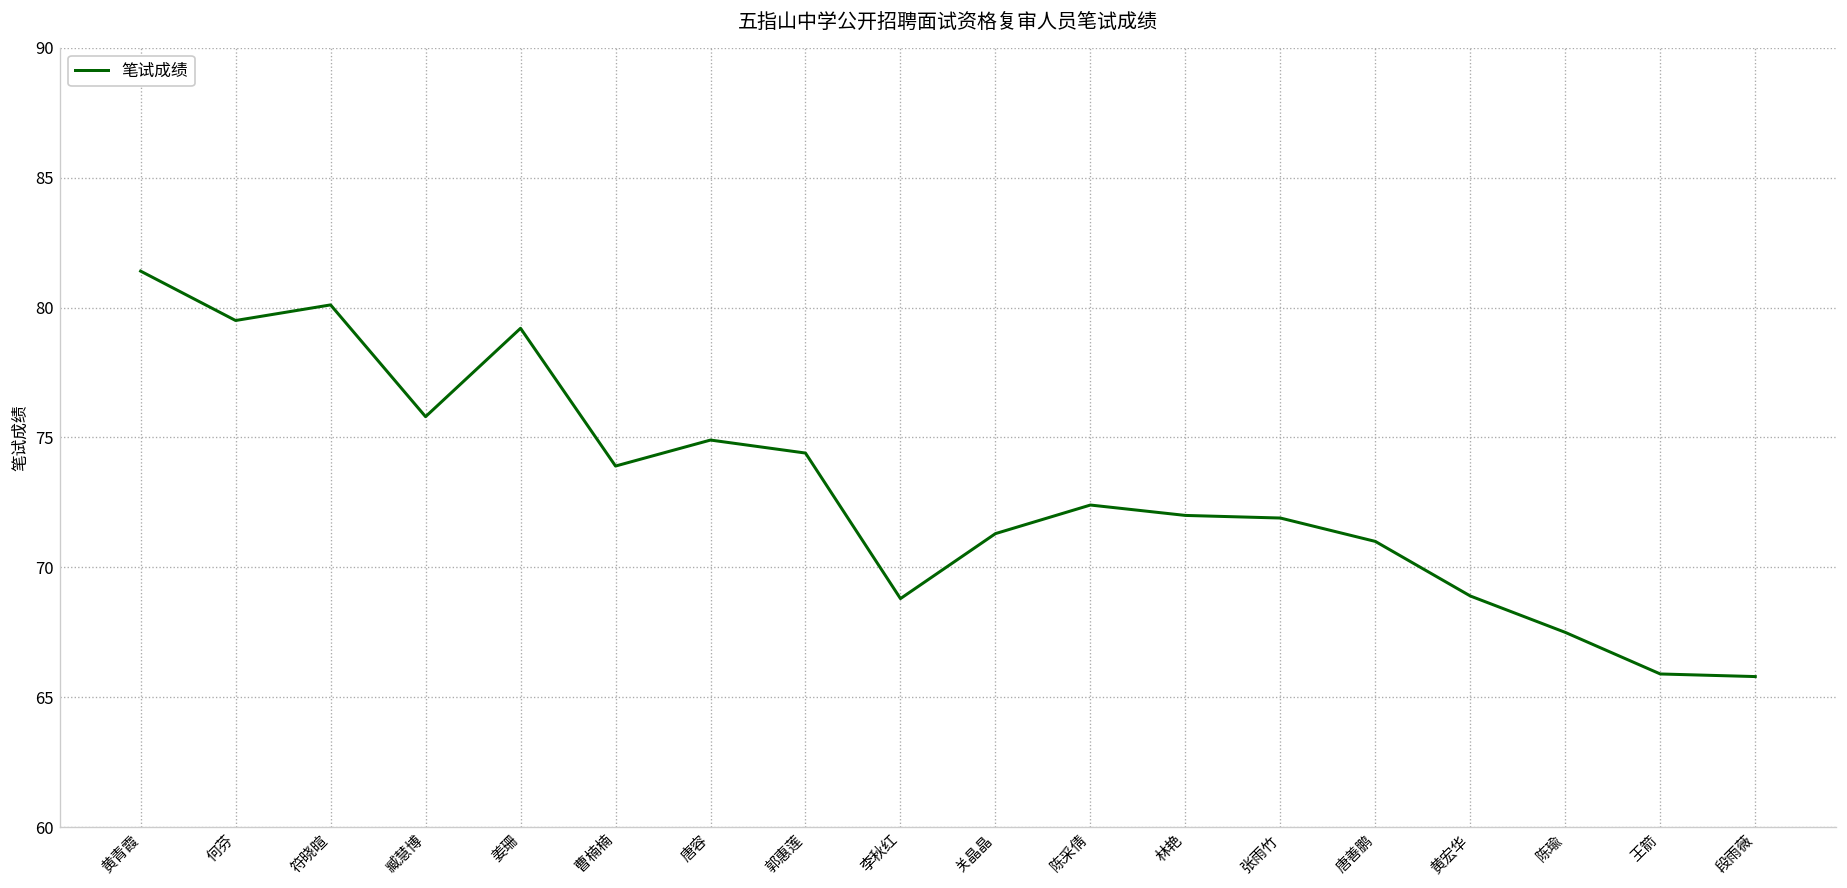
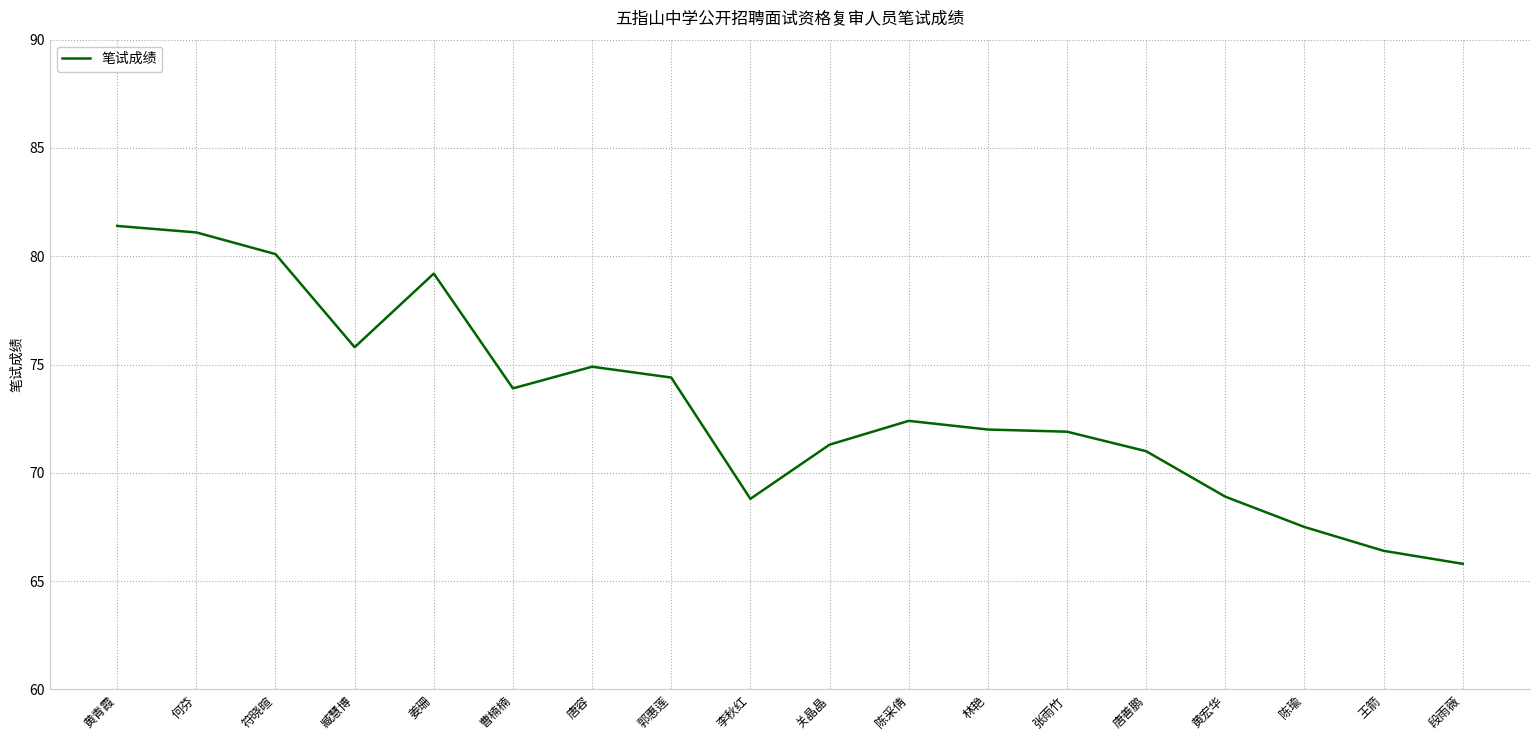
  {
    "黄青霞": 81.4,
-   "何芬": 79.5,
+   "何芬": 81.1,
    "符晓暄": 80.1,
    "臧慧博": 75.8,
    "姜珊": 79.2,
    "曹楠楠": 73.9,
    "唐容": 74.9,
    "郭惠莲": 74.4,
    "李秋红": 68.8,
    "关晶晶": 71.3,
    "陈采倩": 72.4,
    "林艳": 72.0,
    "张雨竹": 71.9,
    "唐善鹏": 71.0,
    "黄宏华": 68.9,
    "陈瑜": 67.5,
-   "王箭": 65.9,
+   "王箭": 66.4,
    "段雨薇": 65.8
  }
